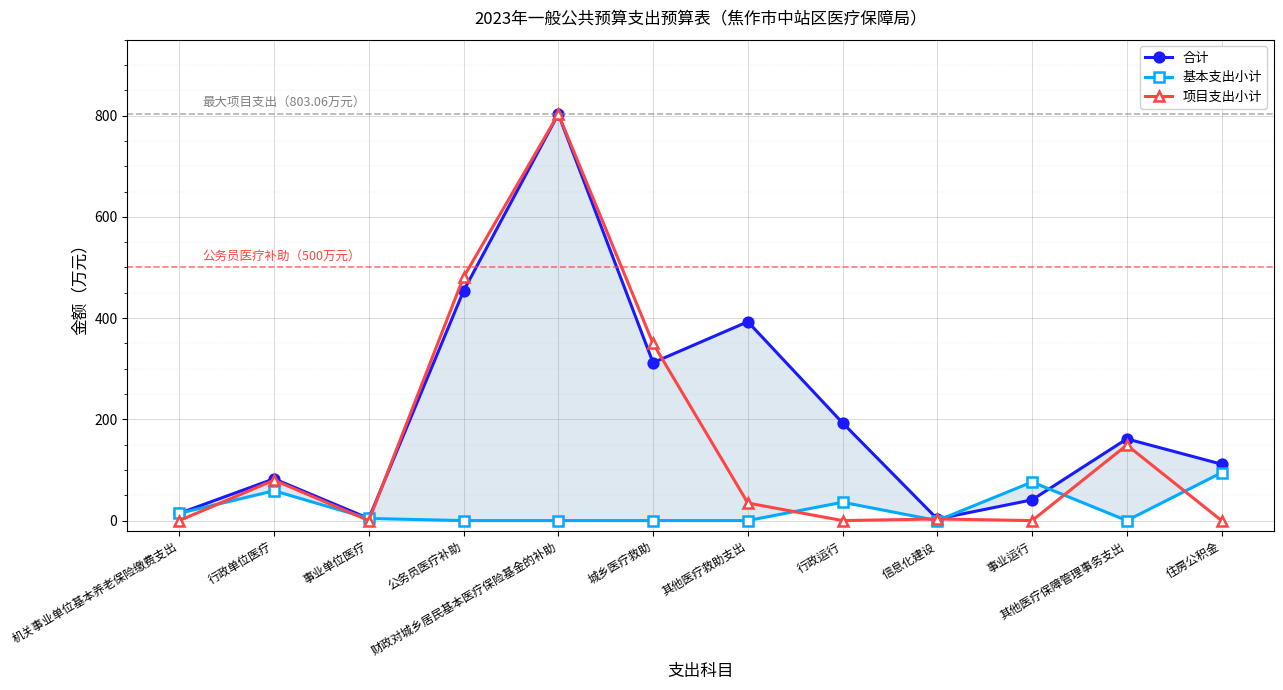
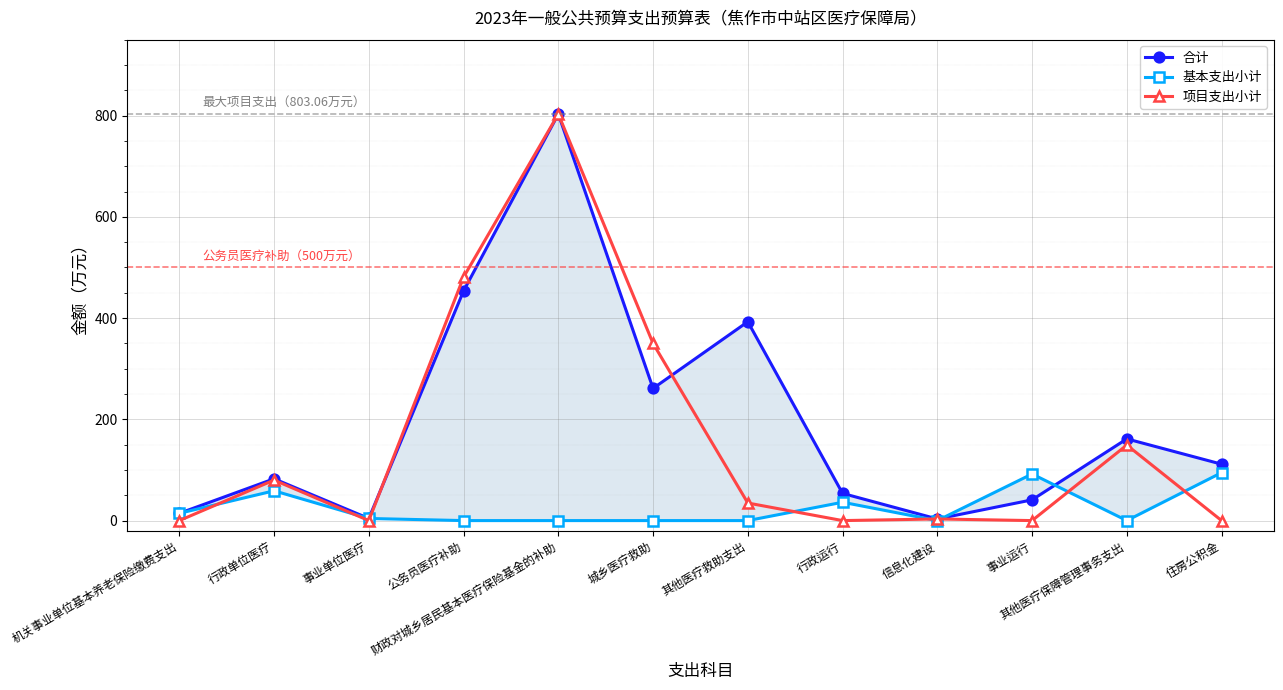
  {
    "合计": {
-     "城乡医疗救助": 310,
-     "行政运行": 190,
+     "城乡医疗救助": 260,
+     "行政运行": 50,
      "事业运行": 40
    },
    "基本支出小计": {
      "行政单位医疗": 60,
      "公务员医疗补助": 0,
      "财政对城乡居民基本医疗保险基金的补助": 0,
      "城乡医疗救助": 0,
      "其他医疗救助支出": 0,
      "行政运行": 40,
-     "事业运行": 80,
+     "事业运行": 90,
      "其他医疗保障管理事务支出": 0,
      "住房公积金": 90
    },
    "项目支出小计": {
      "机关事业单位基本养老保险缴费支出": 0,
      "公务员医疗补助": 480,
      "城乡医疗救助": 350,
      "其他医疗救助支出": 30,
      "行政运行": 0,
      "事业运行": 0,
      "其他医疗保障管理事务支出": 150,
      "住房公积金": 0
    }
  }
